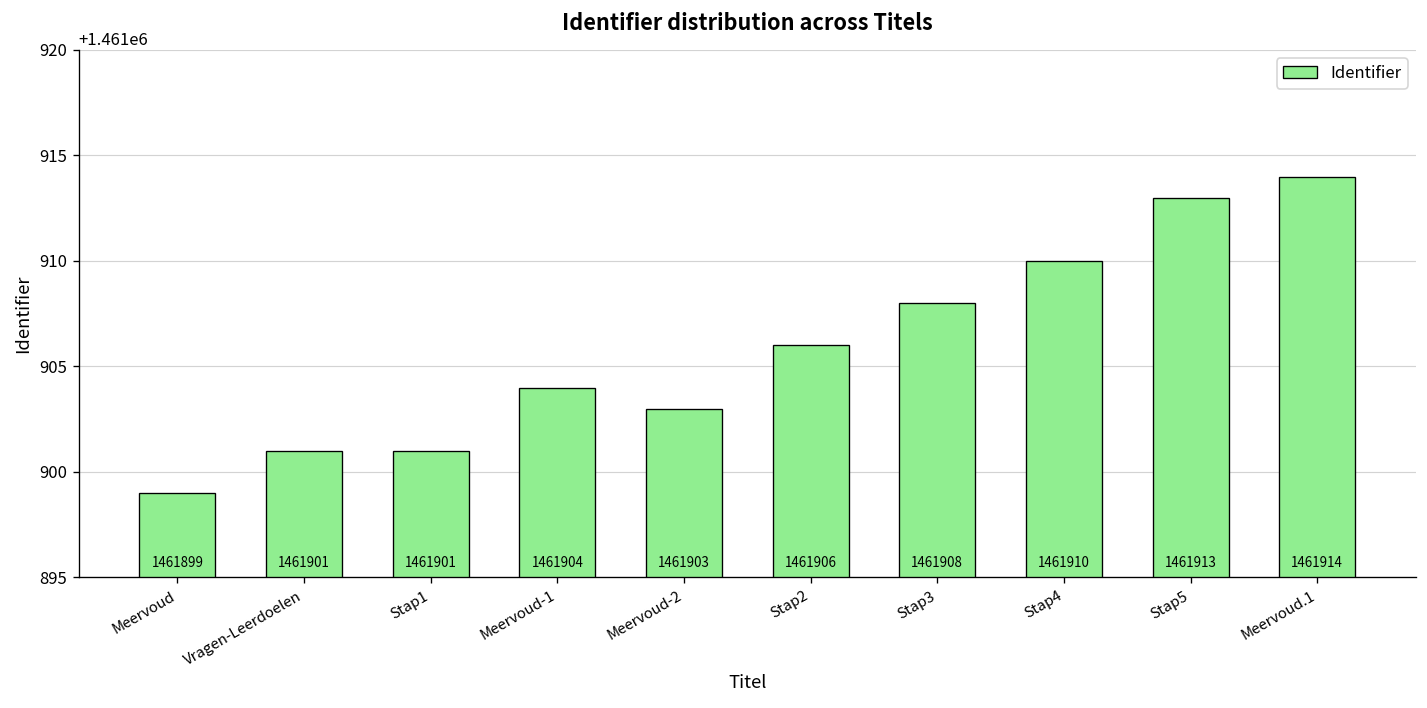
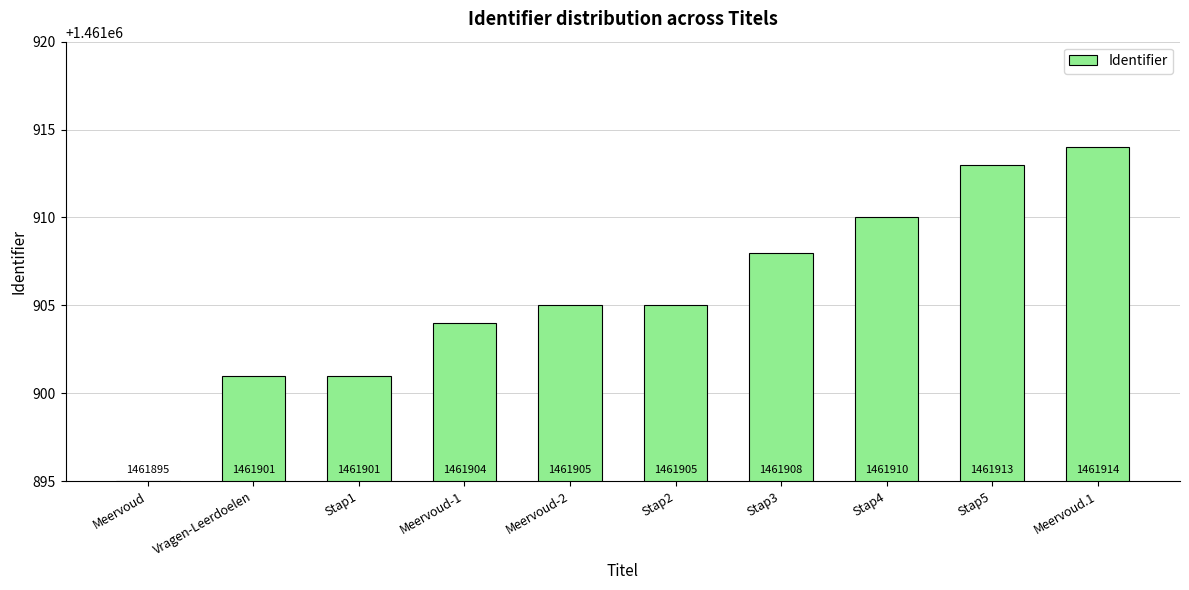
  {
-   "Meervoud": 1461899,
+   "Meervoud": 1461895,
    "Vragen-Leerdoelen": 1461901,
    "Stap1": 1461901,
    "Meervoud-1": 1461904,
-   "Meervoud-2": 1461903,
-   "Stap2": 1461906,
+   "Meervoud-2": 1461905,
+   "Stap2": 1461905,
    "Stap3": 1461908,
    "Stap4": 1461910,
    "Stap5": 1461913,
    "Meervoud.1": 1461914
  }
